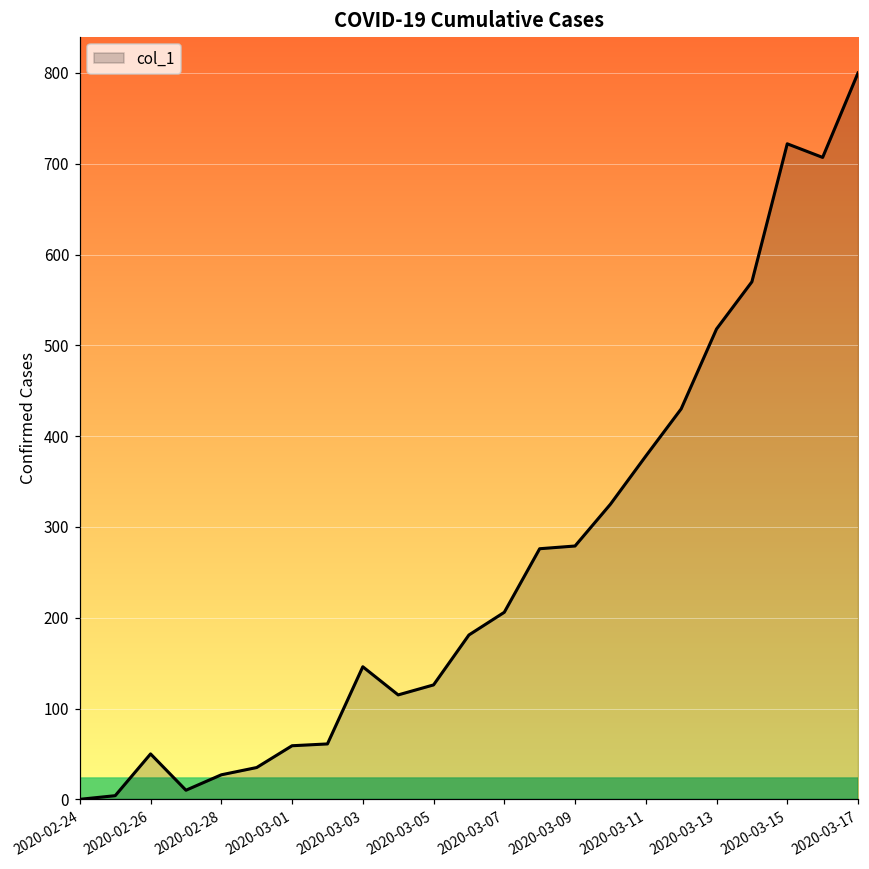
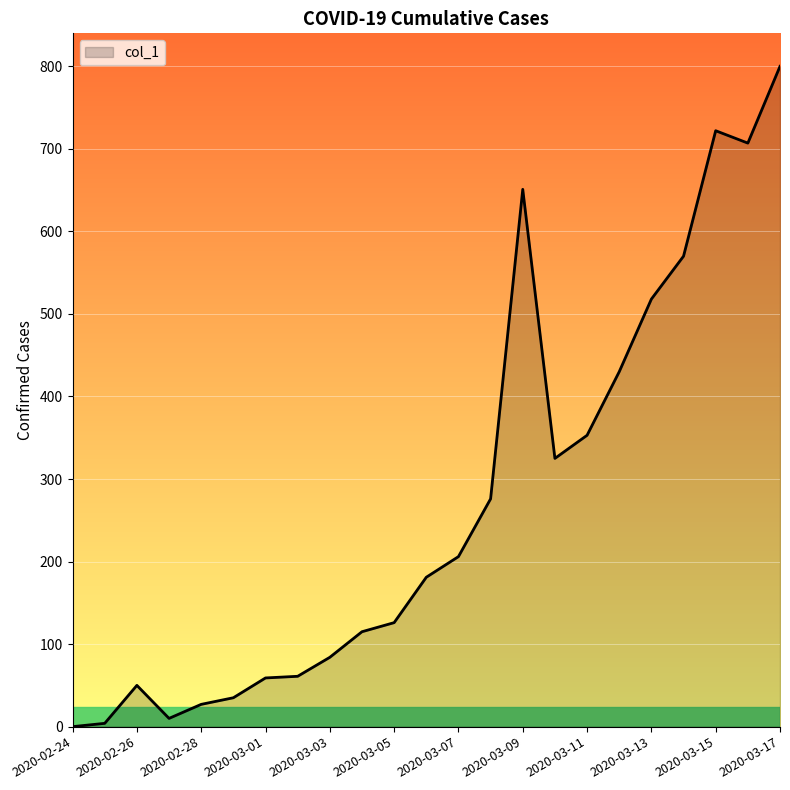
  {
    "2020-02-26": 50,
    "2020-02-28": 30,
    "2020-03-01": 60,
-   "2020-03-03": 150,
+   "2020-03-03": 80,
    "2020-03-05": 130,
    "2020-03-07": 210,
-   "2020-03-09": 280,
-   "2020-03-11": 380,
+   "2020-03-09": 650,
+   "2020-03-11": 350,
    "2020-03-13": 520,
    "2020-03-15": 720,
    "2020-03-17": 800
  }
